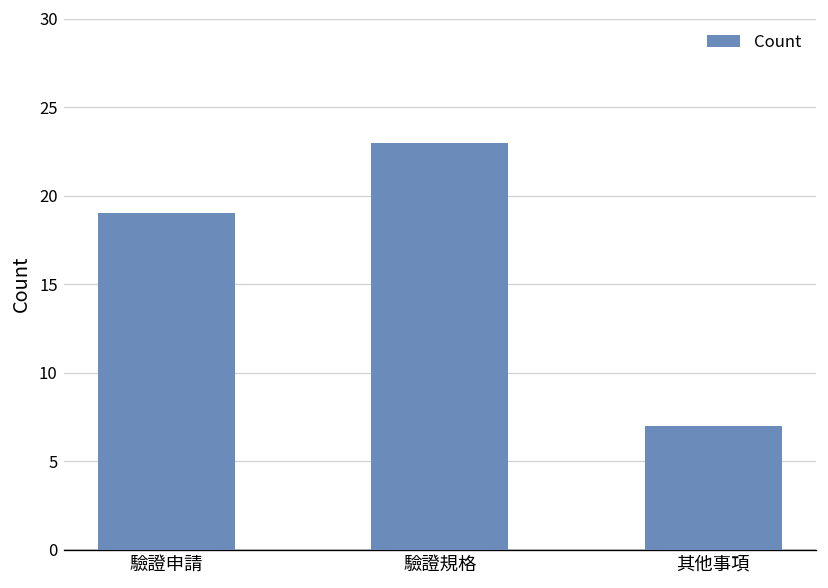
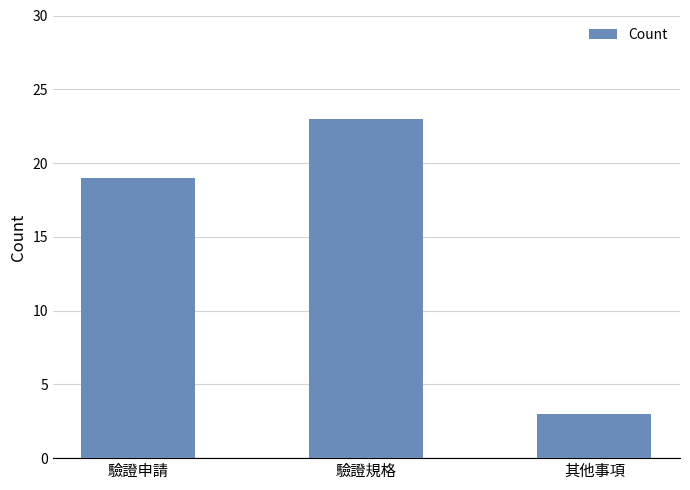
  {
    "驗證申請": 19,
    "驗證規格": 23,
-   "其他事項": 7
+   "其他事項": 3
  }
